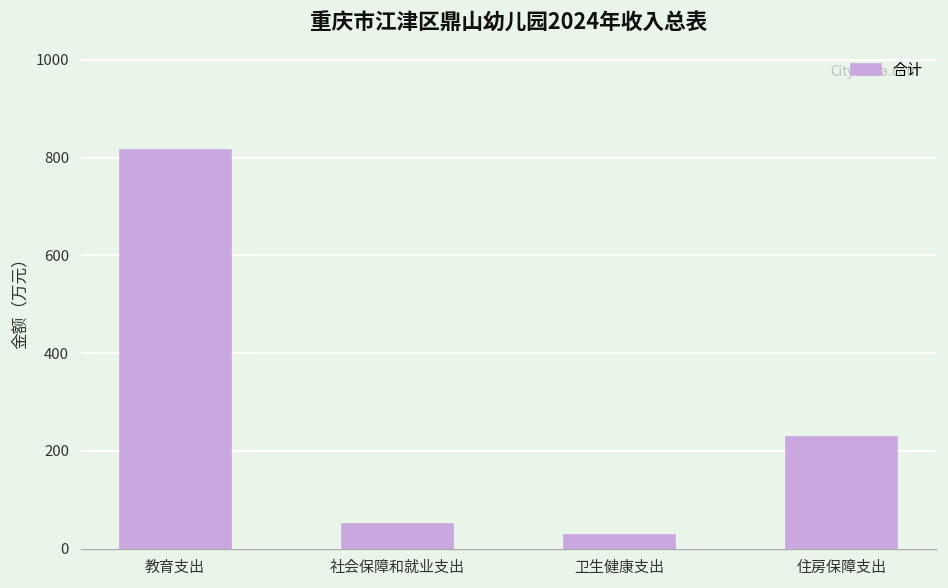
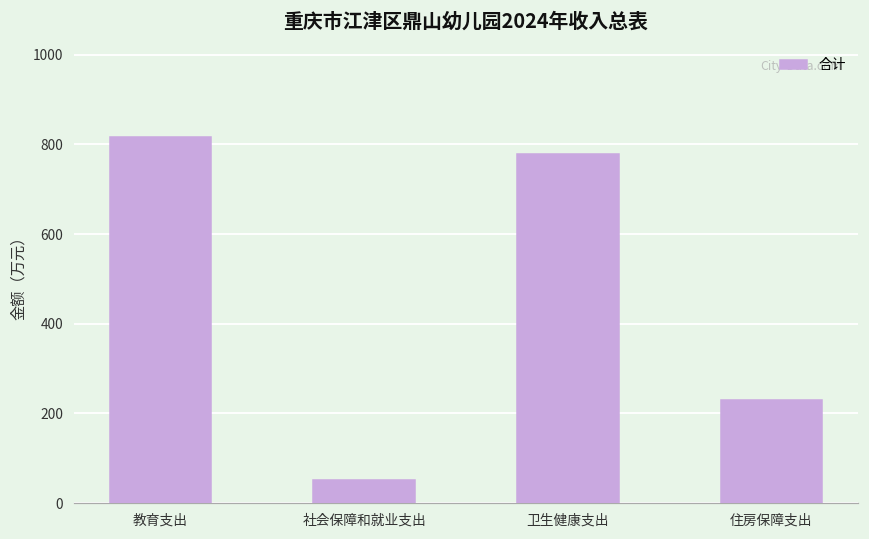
  {
    "教育支出": 820,
    "社会保障和就业支出": 50,
-   "卫生健康支出": 30,
+   "卫生健康支出": 780,
    "住房保障支出": 230
  }
